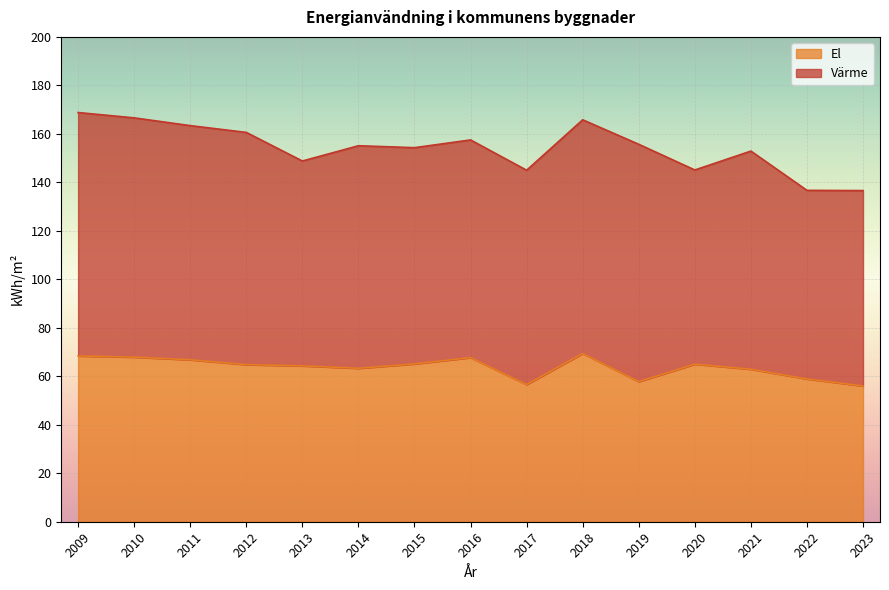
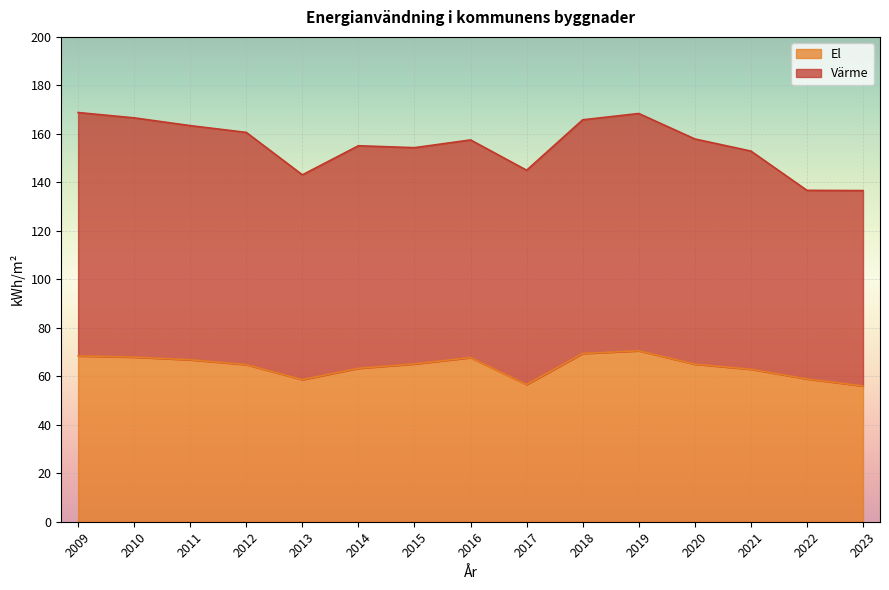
  {
    "El": {
      "2009": 68,
      "2010": 68,
      "2011": 67,
      "2012": 65,
-     "2013": 64,
+     "2013": 59,
      "2014": 63,
      "2015": 65,
      "2016": 68,
      "2017": 57,
      "2018": 69,
-     "2019": 58,
+     "2019": 71,
      "2020": 65,
      "2021": 63,
      "2022": 59,
      "2023": 56
    },
    "Värme": {
      "2009": 100,
      "2010": 99,
      "2011": 97,
      "2012": 96,
      "2013": 85,
      "2014": 92,
      "2015": 89,
      "2016": 90,
      "2017": 88,
      "2018": 96,
      "2019": 98,
-     "2020": 80,
+     "2020": 93,
      "2021": 90,
      "2022": 78,
      "2023": 81
    }
  }
